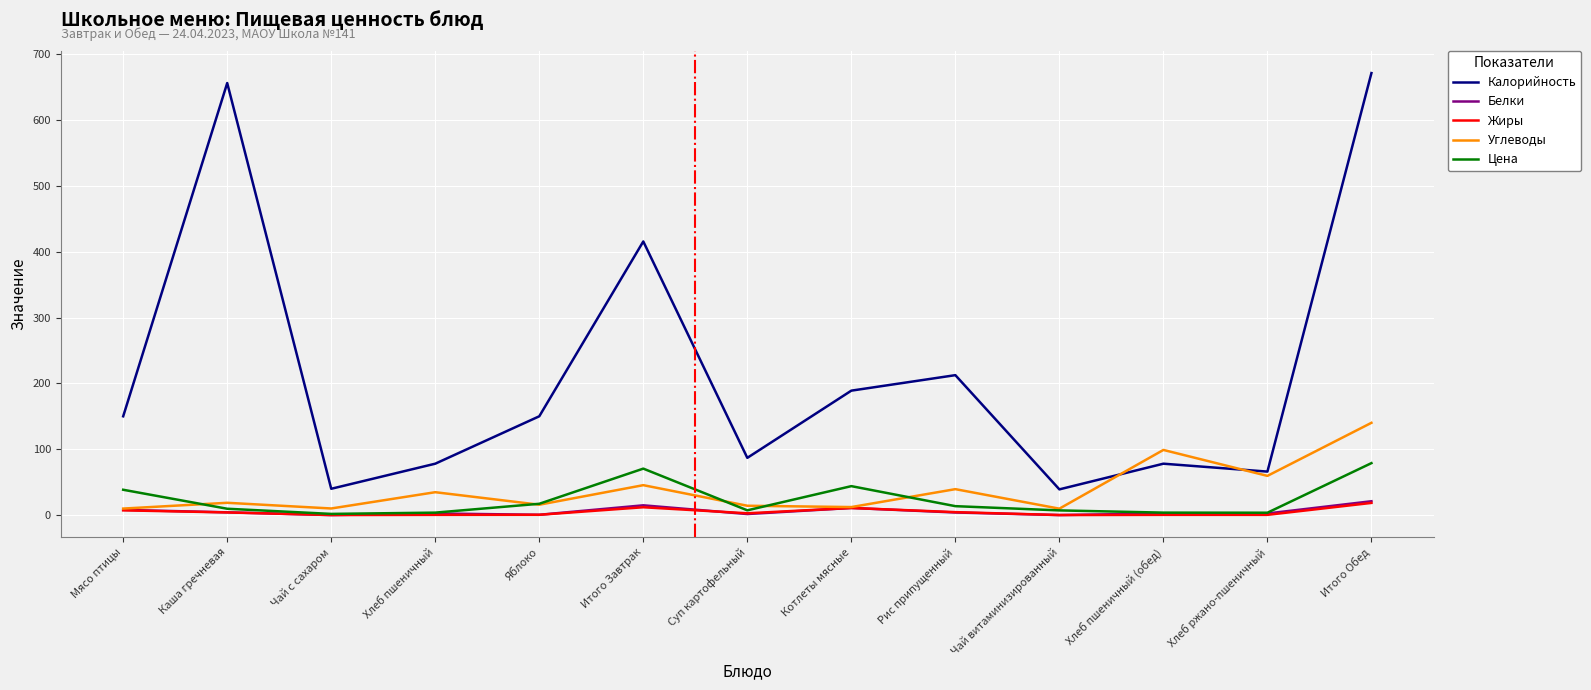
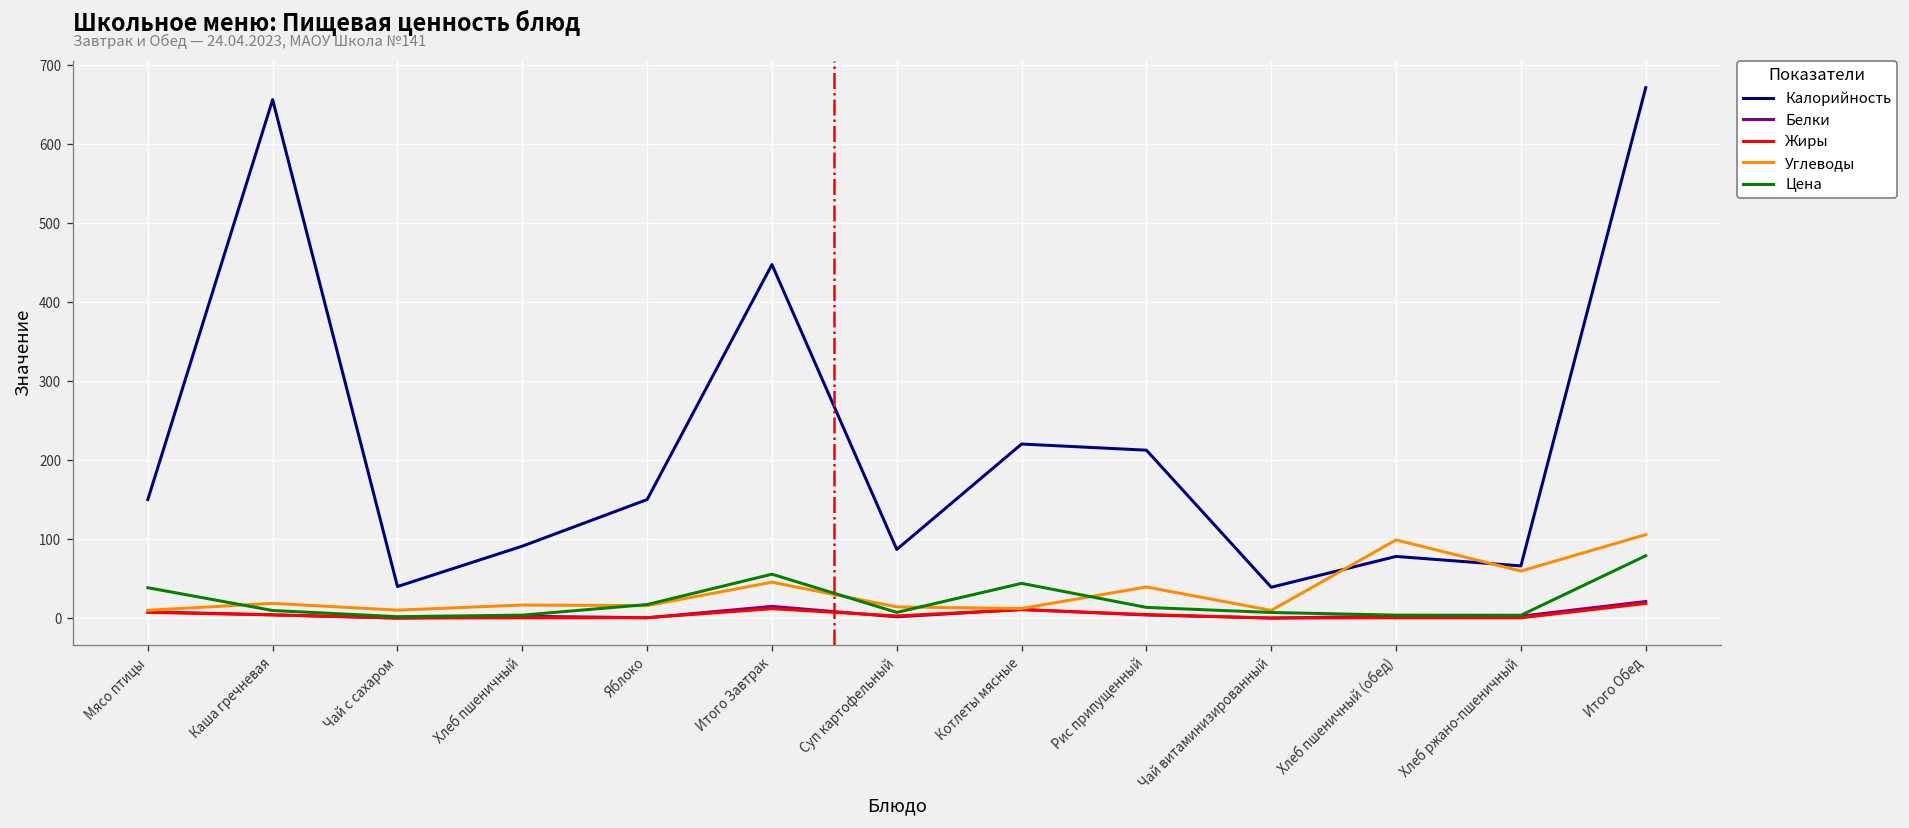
  {
    "Калорийность": {
      "Мясо птицы": 150,
      "Каша гречневая": 660,
      "Чай с сахаром": 40,
-     "Хлеб пшеничный": 80,
+     "Хлеб пшеничный": 90,
      "Яблоко": 150,
-     "Итого Завтрак": 420,
+     "Итого Завтрак": 450,
      "Суп картофельный": 90,
-     "Котлеты мясные": 190,
+     "Котлеты мясные": 220,
      "Рис припущенный": 210,
      "Чай витаминизированный": 40,
      "Хлеб пшеничный (обед)": 80,
      "Хлеб ржано-пшеничный": 70,
      "Итого Обед": 670
    },
    "Углеводы": {
      "Каша гречневая": 20,
      "Чай с сахаром": 10,
-     "Хлеб пшеничный": 30,
+     "Хлеб пшеничный": 20,
      "Итого Завтрак": 50,
      "Суп картофельный": 10,
      "Рис припущенный": 40,
      "Хлеб пшеничный (обед)": 100,
      "Хлеб ржано-пшеничный": 60,
-     "Итого Обед": 140
+     "Итого Обед": 110
    },
    "Цена": {
      "Мясо птицы": 40,
      "Каша гречневая": 10,
-     "Итого Завтрак": 70,
+     "Итого Завтрак": 60,
      "Суп картофельный": 10,
      "Котлеты мясные": 40,
      "Рис припущенный": 10,
      "Итого Обед": 80
    }
  }
